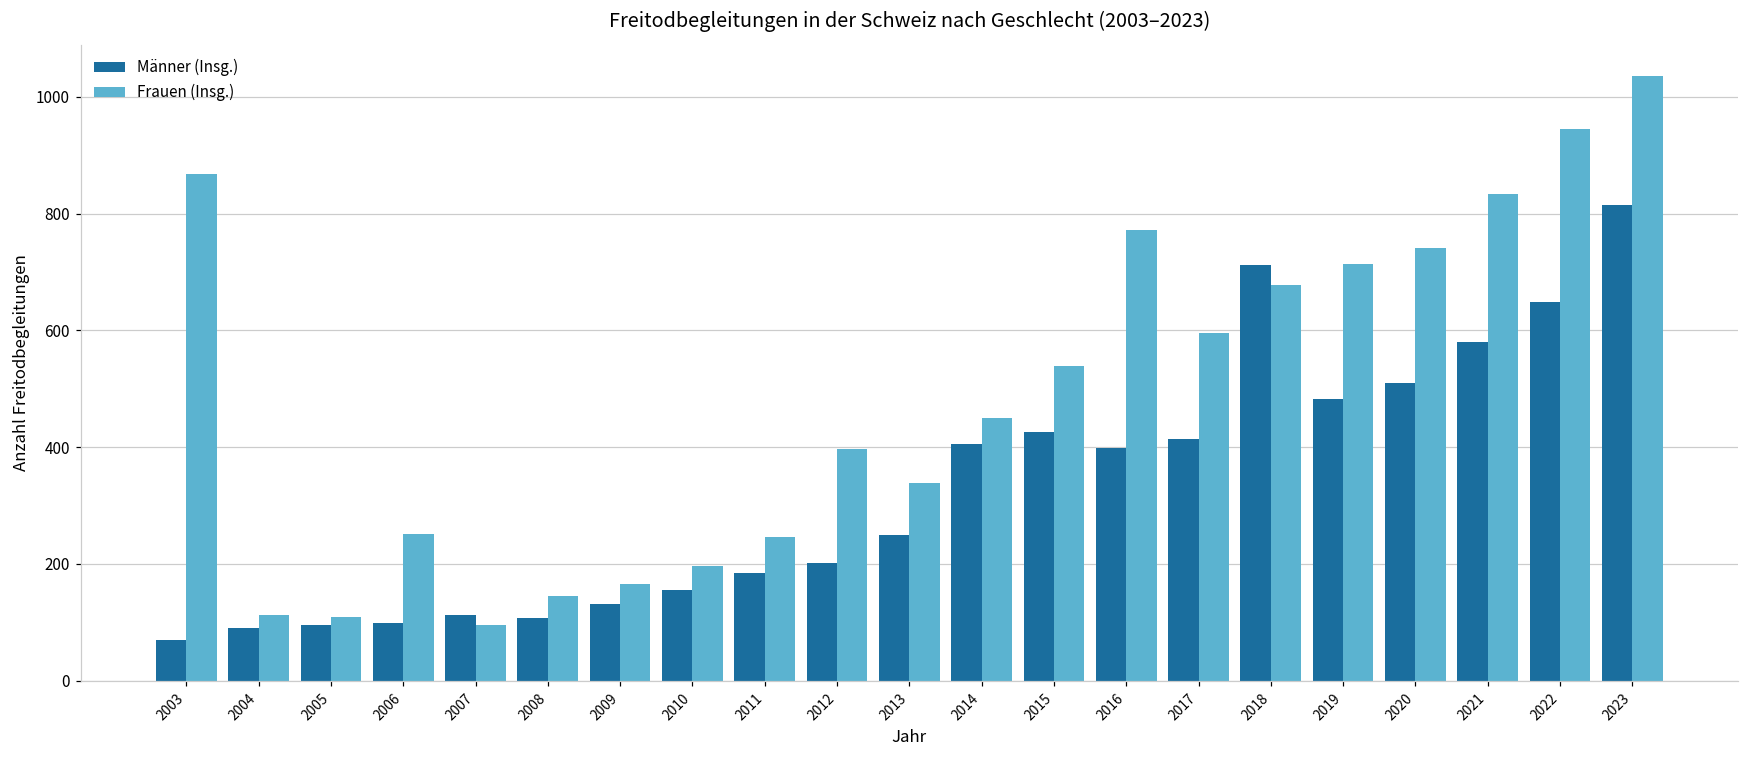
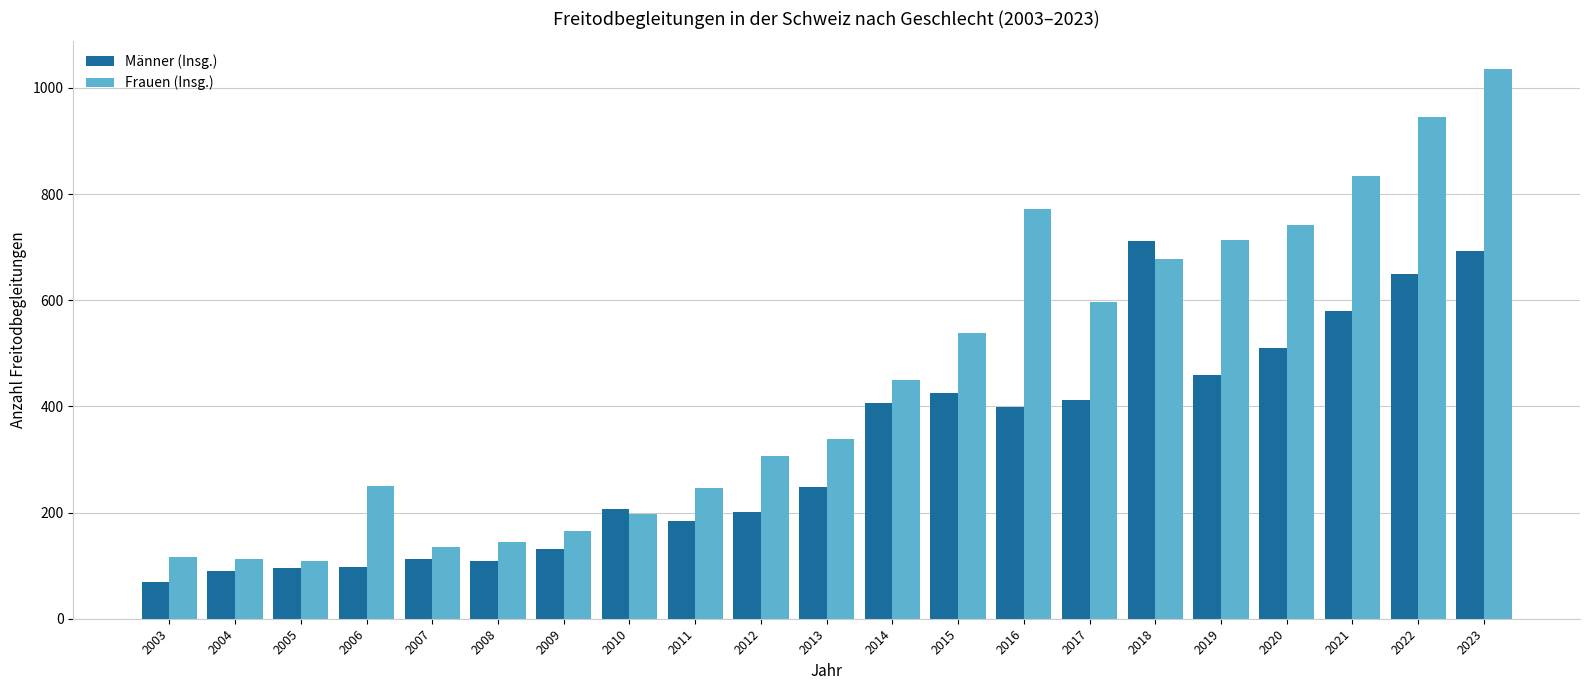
  {
    "Männer (Insg.)": {
      "2003": 70,
      "2004": 90,
      "2005": 100,
      "2006": 100,
      "2007": 110,
      "2008": 110,
      "2009": 130,
-     "2010": 160,
+     "2010": 210,
      "2011": 190,
      "2012": 200,
      "2013": 250,
      "2014": 410,
      "2015": 430,
      "2016": 400,
      "2017": 410,
      "2018": 710,
-     "2019": 480,
+     "2019": 460,
      "2020": 510,
      "2021": 580,
      "2022": 650,
-     "2023": 820
+     "2023": 690
    },
    "Frauen (Insg.)": {
-     "2003": 870,
+     "2003": 120,
      "2004": 110,
      "2005": 110,
      "2006": 250,
-     "2007": 100,
+     "2007": 140,
      "2008": 150,
      "2009": 170,
      "2010": 200,
      "2011": 250,
-     "2012": 400,
+     "2012": 310,
      "2013": 340,
      "2014": 450,
      "2015": 540,
      "2016": 770,
      "2017": 600,
      "2018": 680,
      "2019": 710,
      "2020": 740,
      "2021": 830,
      "2022": 950,
      "2023": 1040
    }
  }
